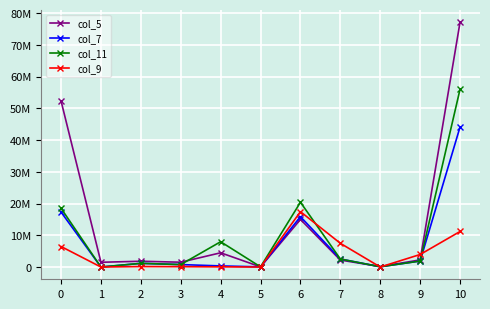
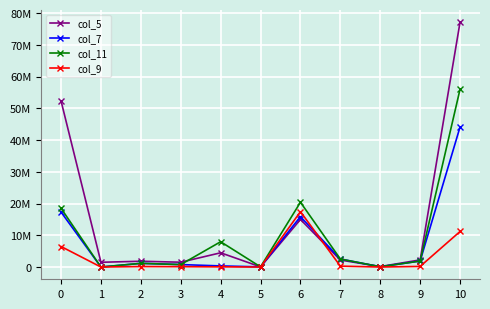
  {
    "col_5": {
      "0": 52000000,
      "1": 2000000,
      "4": 4000000,
      "6": 15000000,
      "10": 77000000
    },
    "col_7": {
      "0": 17000000,
      "6": 16000000,
      "10": 44000000
    },
    "col_11": {
      "0": 19000000,
      "4": 8000000,
      "6": 20000000,
      "10": 56000000
    },
    "col_9": {
      "0": 6000000,
      "2": 0,
      "6": 17000000,
-     "7": 7000000,
-     "9": 4000000,
+     "7": 0,
+     "9": 0,
      "10": 11000000
    }
  }
